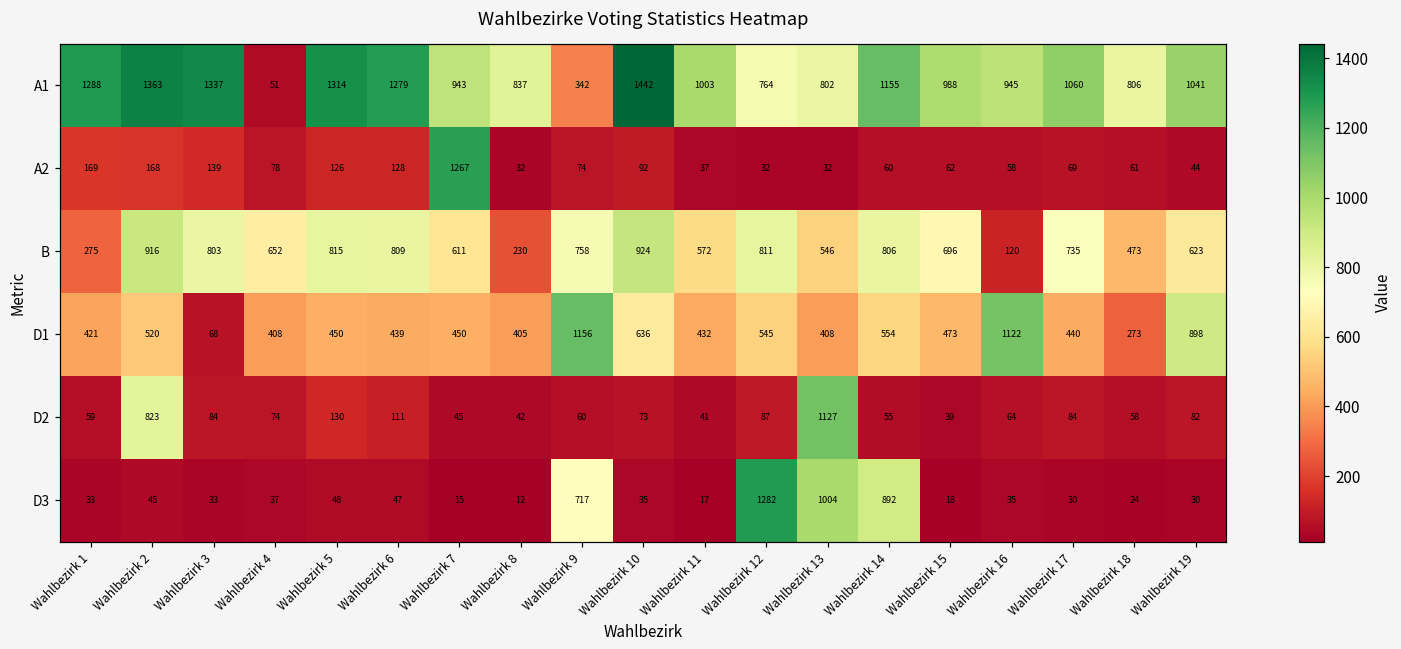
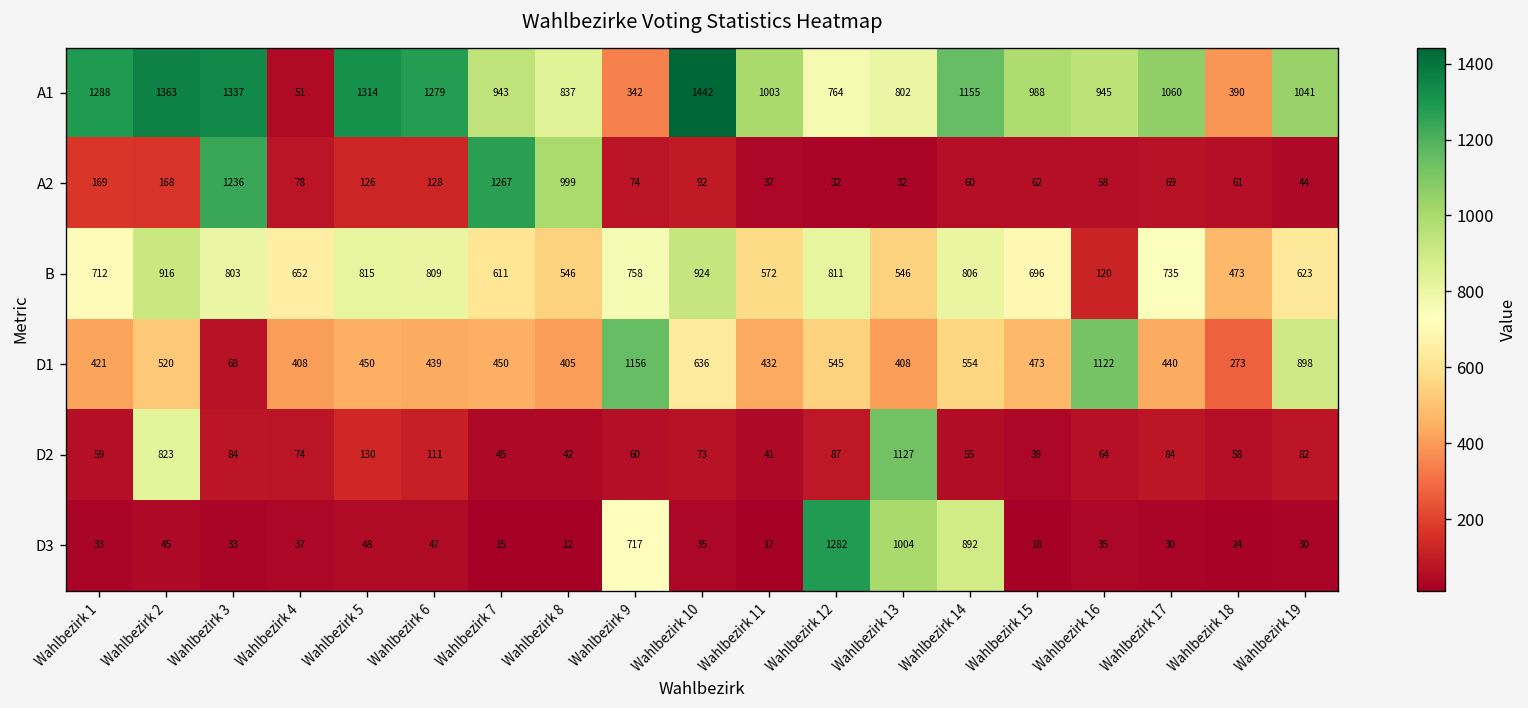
  {
    "A1": {
      "Wahlbezirk 1": 1288,
      "Wahlbezirk 2": 1363,
      "Wahlbezirk 3": 1337,
      "Wahlbezirk 4": 51,
      "Wahlbezirk 5": 1314,
      "Wahlbezirk 6": 1279,
      "Wahlbezirk 7": 943,
      "Wahlbezirk 8": 837,
      "Wahlbezirk 9": 342,
      "Wahlbezirk 10": 1442,
      "Wahlbezirk 11": 1003,
      "Wahlbezirk 12": 764,
      "Wahlbezirk 13": 802,
      "Wahlbezirk 14": 1155,
      "Wahlbezirk 15": 988,
      "Wahlbezirk 16": 945,
      "Wahlbezirk 17": 1060,
-     "Wahlbezirk 18": 806,
+     "Wahlbezirk 18": 390,
      "Wahlbezirk 19": 1041
    },
    "A2": {
      "Wahlbezirk 1": 169,
      "Wahlbezirk 2": 168,
-     "Wahlbezirk 3": 139,
+     "Wahlbezirk 3": 1236,
      "Wahlbezirk 4": 78,
      "Wahlbezirk 5": 126,
      "Wahlbezirk 6": 128,
      "Wahlbezirk 7": 1267,
-     "Wahlbezirk 8": 32,
+     "Wahlbezirk 8": 999,
      "Wahlbezirk 9": 74,
      "Wahlbezirk 10": 92,
      "Wahlbezirk 11": 37,
      "Wahlbezirk 12": 32,
      "Wahlbezirk 13": 32,
      "Wahlbezirk 14": 60,
      "Wahlbezirk 15": 62,
      "Wahlbezirk 16": 58,
      "Wahlbezirk 17": 69,
      "Wahlbezirk 18": 61,
      "Wahlbezirk 19": 44
    },
    "B": {
-     "Wahlbezirk 1": 275,
+     "Wahlbezirk 1": 712,
      "Wahlbezirk 2": 916,
      "Wahlbezirk 3": 803,
      "Wahlbezirk 4": 652,
      "Wahlbezirk 5": 815,
      "Wahlbezirk 6": 809,
      "Wahlbezirk 7": 611,
-     "Wahlbezirk 8": 230,
+     "Wahlbezirk 8": 546,
      "Wahlbezirk 9": 758,
      "Wahlbezirk 10": 924,
      "Wahlbezirk 11": 572,
      "Wahlbezirk 12": 811,
      "Wahlbezirk 13": 546,
      "Wahlbezirk 14": 806,
      "Wahlbezirk 15": 696,
      "Wahlbezirk 16": 120,
      "Wahlbezirk 17": 735,
      "Wahlbezirk 18": 473,
      "Wahlbezirk 19": 623
    },
    "D1": {
      "Wahlbezirk 1": 421,
      "Wahlbezirk 2": 520,
      "Wahlbezirk 3": 68,
      "Wahlbezirk 4": 408,
      "Wahlbezirk 5": 450,
      "Wahlbezirk 6": 439,
      "Wahlbezirk 7": 450,
      "Wahlbezirk 8": 405,
      "Wahlbezirk 9": 1156,
      "Wahlbezirk 10": 636,
      "Wahlbezirk 11": 432,
      "Wahlbezirk 12": 545,
      "Wahlbezirk 13": 408,
      "Wahlbezirk 14": 554,
      "Wahlbezirk 15": 473,
      "Wahlbezirk 16": 1122,
      "Wahlbezirk 17": 440,
      "Wahlbezirk 18": 273,
      "Wahlbezirk 19": 898
    },
    "D2": {
      "Wahlbezirk 1": 59,
      "Wahlbezirk 2": 823,
      "Wahlbezirk 3": 84,
      "Wahlbezirk 4": 74,
      "Wahlbezirk 5": 130,
      "Wahlbezirk 6": 111,
      "Wahlbezirk 7": 45,
      "Wahlbezirk 8": 42,
      "Wahlbezirk 9": 60,
      "Wahlbezirk 10": 73,
      "Wahlbezirk 11": 41,
      "Wahlbezirk 12": 87,
      "Wahlbezirk 13": 1127,
      "Wahlbezirk 14": 55,
      "Wahlbezirk 15": 39,
      "Wahlbezirk 16": 64,
      "Wahlbezirk 17": 84,
      "Wahlbezirk 18": 58,
      "Wahlbezirk 19": 82
    },
    "D3": {
      "Wahlbezirk 1": 33,
      "Wahlbezirk 2": 45,
      "Wahlbezirk 3": 33,
      "Wahlbezirk 4": 37,
      "Wahlbezirk 5": 48,
      "Wahlbezirk 6": 47,
      "Wahlbezirk 7": 15,
      "Wahlbezirk 8": 12,
      "Wahlbezirk 9": 717,
      "Wahlbezirk 10": 35,
      "Wahlbezirk 11": 17,
      "Wahlbezirk 12": 1282,
      "Wahlbezirk 13": 1004,
      "Wahlbezirk 14": 892,
      "Wahlbezirk 15": 18,
      "Wahlbezirk 16": 35,
      "Wahlbezirk 17": 30,
      "Wahlbezirk 18": 24,
      "Wahlbezirk 19": 30
    }
  }
